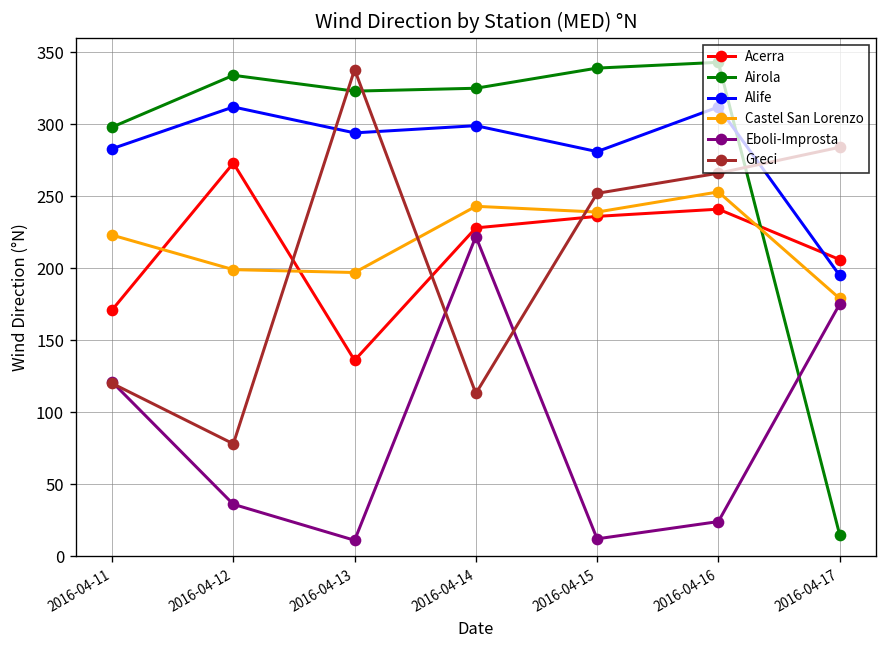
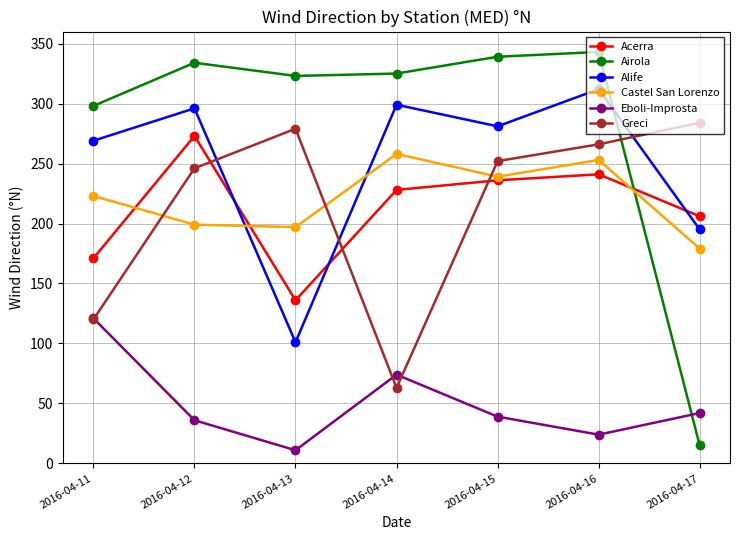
  {
    "Acerra": {
      "2016-04-11": 171,
      "2016-04-12": 273,
      "2016-04-13": 136,
      "2016-04-14": 228,
      "2016-04-15": 236,
      "2016-04-16": 241,
      "2016-04-17": 206
    },
    "Airola": {
      "2016-04-11": 298,
      "2016-04-12": 334,
      "2016-04-13": 323,
      "2016-04-14": 325,
      "2016-04-15": 339,
      "2016-04-17": 15
    },
    "Alife": {
-     "2016-04-11": 283,
-     "2016-04-12": 312,
-     "2016-04-13": 294,
+     "2016-04-11": 269,
+     "2016-04-12": 296,
+     "2016-04-13": 101,
      "2016-04-14": 299,
      "2016-04-15": 281,
      "2016-04-17": 195
    },
    "Castel San Lorenzo": {
      "2016-04-11": 223,
      "2016-04-12": 199,
      "2016-04-13": 197,
-     "2016-04-14": 243,
+     "2016-04-14": 258,
      "2016-04-15": 239,
      "2016-04-16": 253,
      "2016-04-17": 179
    },
    "Eboli-Improsta": {
      "2016-04-12": 36,
      "2016-04-13": 11,
-     "2016-04-14": 222,
-     "2016-04-15": 12,
+     "2016-04-14": 74,
+     "2016-04-15": 39,
      "2016-04-16": 24,
-     "2016-04-17": 175
+     "2016-04-17": 42
    },
    "Greci": {
-     "2016-04-12": 78,
-     "2016-04-13": 338,
-     "2016-04-14": 113,
+     "2016-04-12": 246,
+     "2016-04-13": 279,
+     "2016-04-14": 63,
      "2016-04-15": 252,
      "2016-04-16": 266
    }
  }
